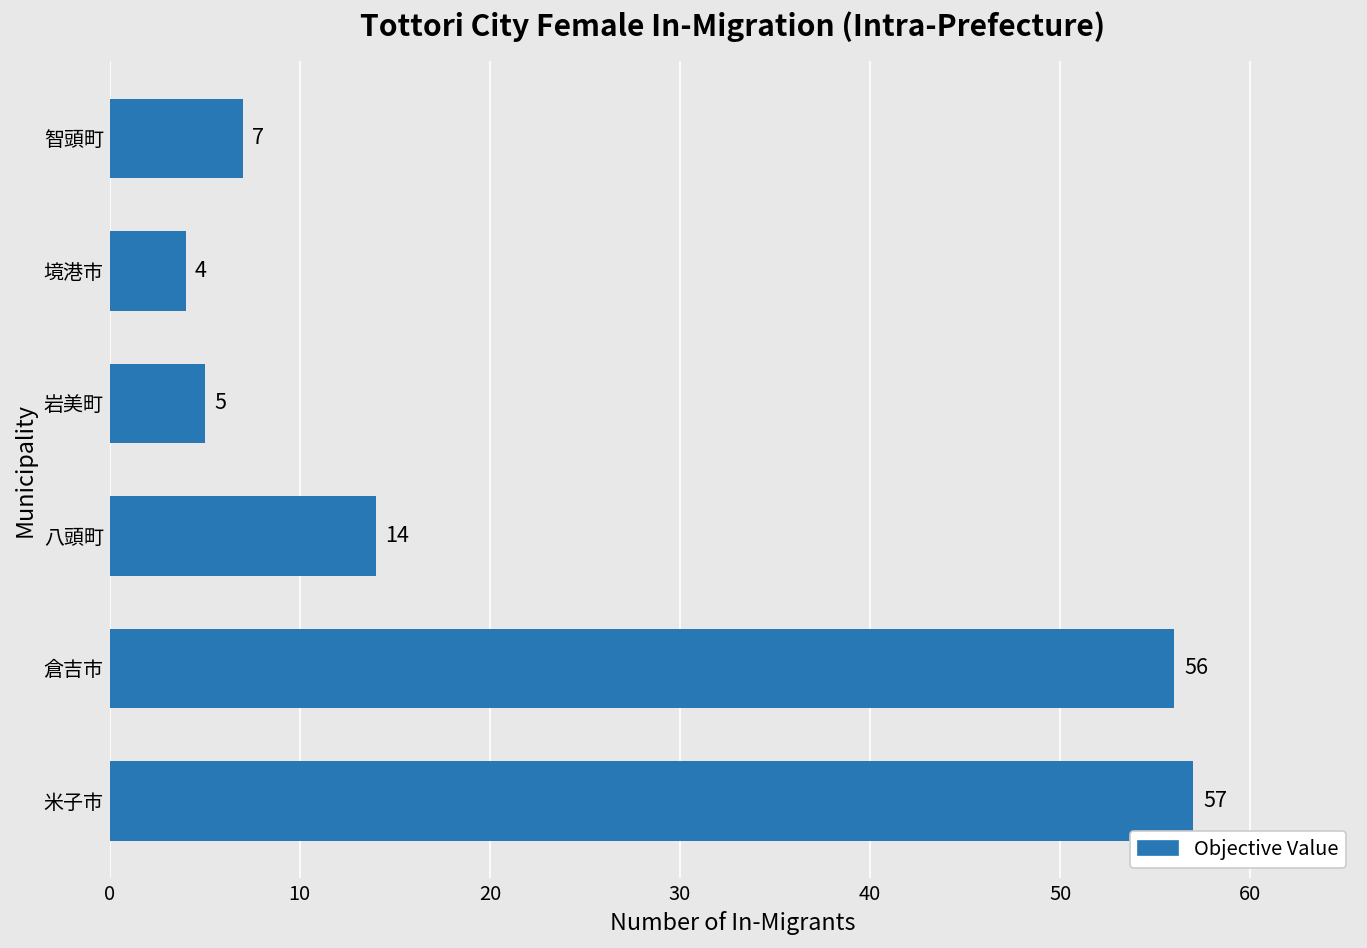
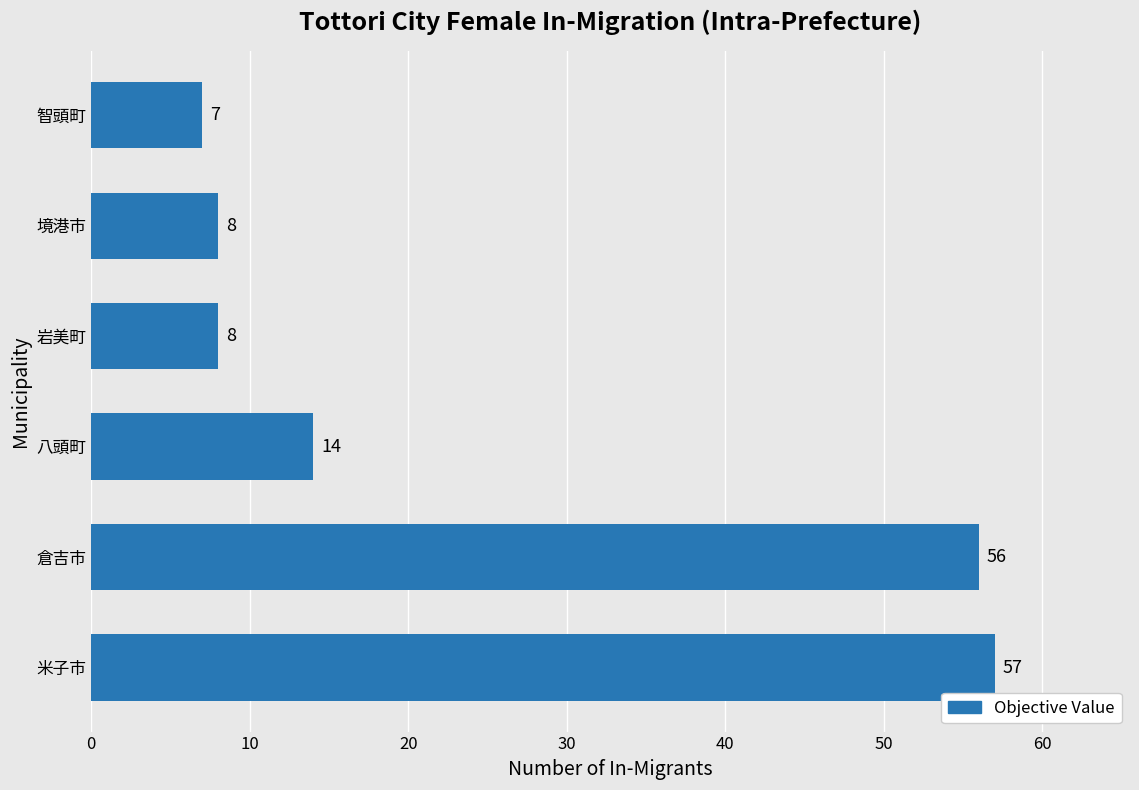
  {
    "智頭町": 7,
-   "境港市": 4,
-   "岩美町": 5,
+   "境港市": 8,
+   "岩美町": 8,
    "八頭町": 14,
    "倉吉市": 56,
    "米子市": 57
  }
